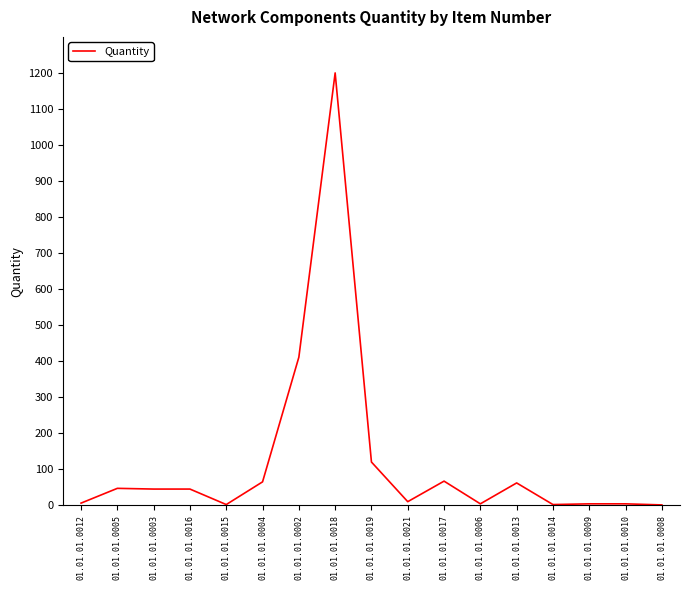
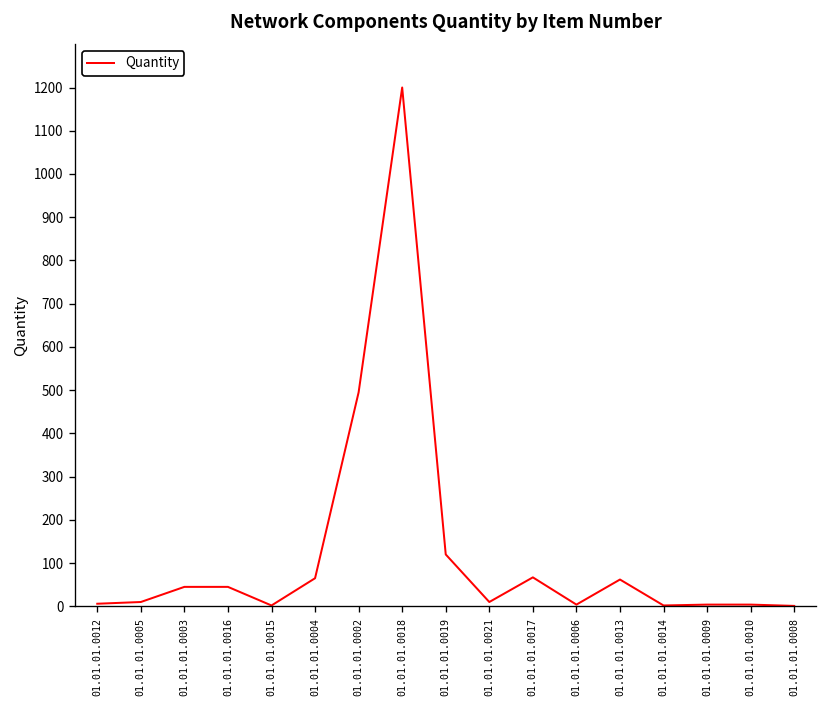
  {
    "01.01.01.0012": 10,
-   "01.01.01.0005": 50,
+   "01.01.01.0005": 10,
    "01.01.01.0003": 50,
    "01.01.01.0016": 50,
    "01.01.01.0015": 0,
    "01.01.01.0004": 70,
-   "01.01.01.0002": 410,
+   "01.01.01.0002": 500,
    "01.01.01.0018": 1200,
    "01.01.01.0019": 120,
    "01.01.01.0021": 10,
    "01.01.01.0017": 70,
    "01.01.01.0006": 0,
    "01.01.01.0013": 60,
    "01.01.01.0014": 0,
    "01.01.01.0009": 0,
    "01.01.01.0010": 0,
    "01.01.01.0008": 0
  }
